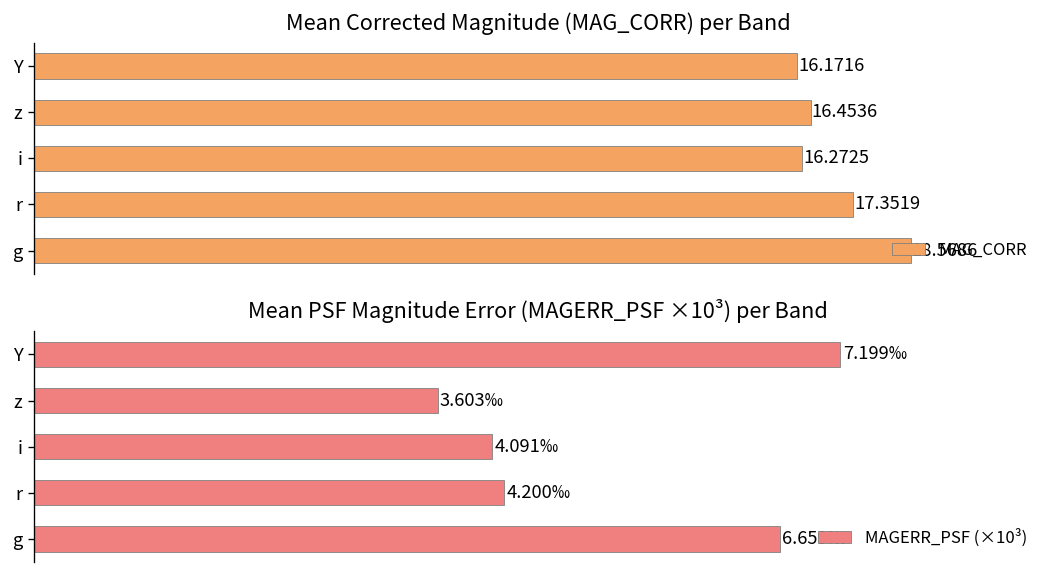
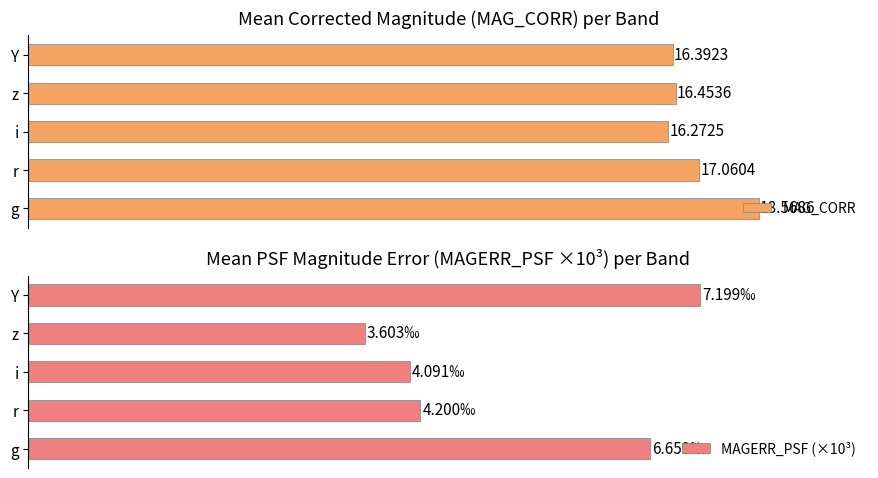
  {
    "Mean Corrected Magnitude (MAG_CORR) per Band": {
-     "Y": "16.1716",
+     "Y": "16.3923",
      "z": "16.4536",
      "i": "16.2725",
-     "r": "17.3519",
+     "r": "17.0604",
      "g": "18.5686"
    },
    "Mean PSF Magnitude Error (MAGERR_PSF ×10³) per Band": {
      "Y": "7.199‰",
      "z": "3.603‰",
      "i": "4.091‰",
      "r": "4.200‰",
      "g": "6.659‰"
    }
  }
